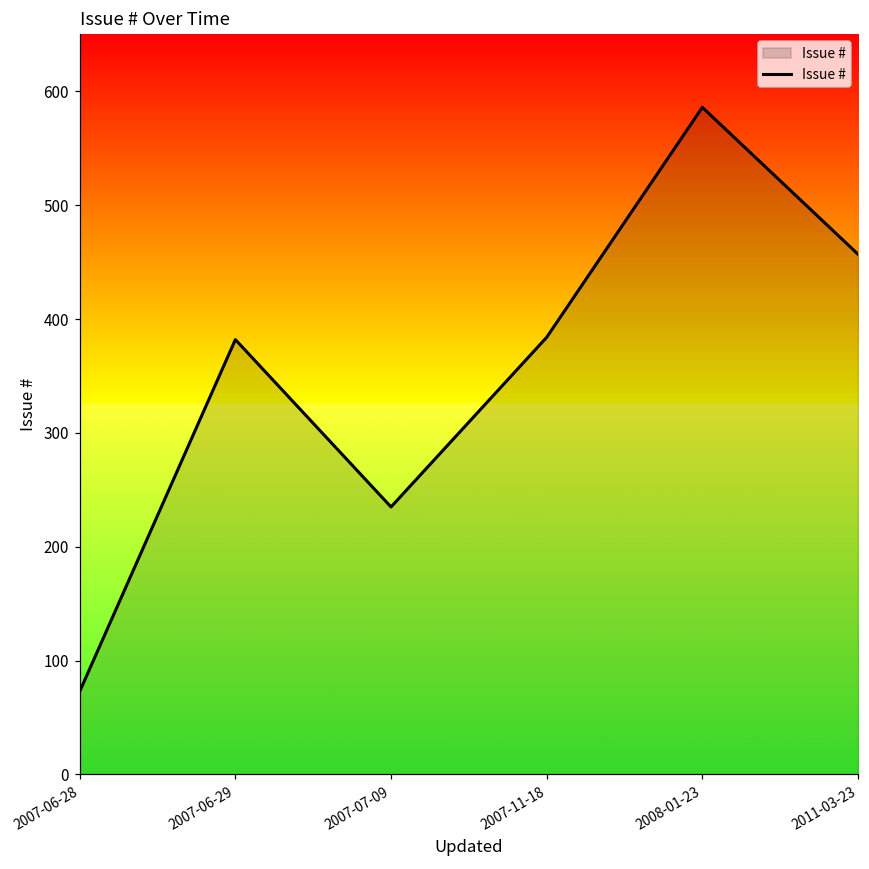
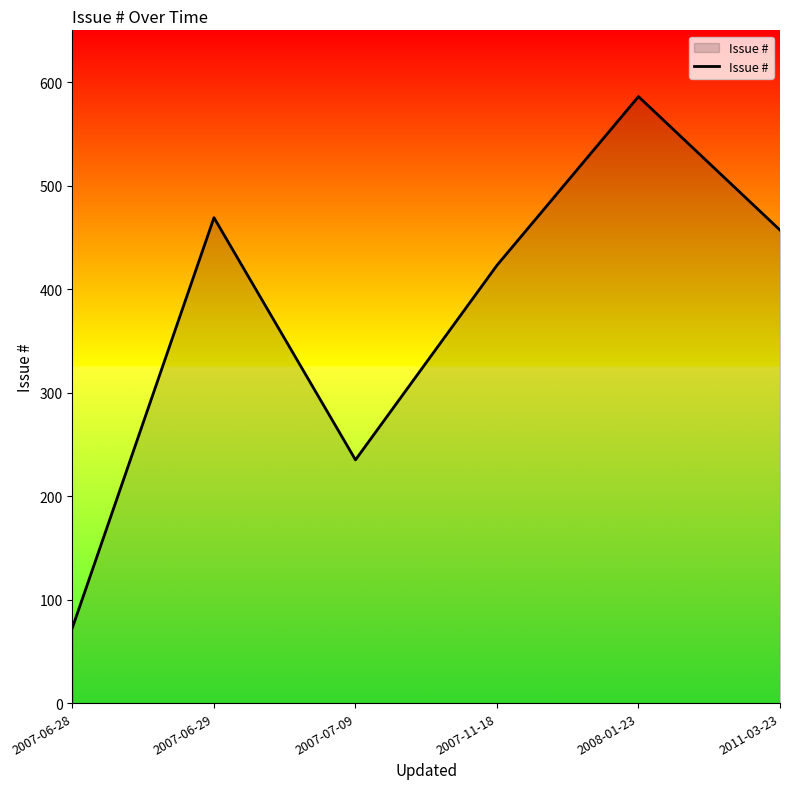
  {
    "2007-06-28": 73,
-   "2007-06-29": 382,
+   "2007-06-29": 469,
    "2007-07-09": 235,
-   "2007-11-18": 384,
+   "2007-11-18": 423,
    "2008-01-23": 586,
    "2011-03-23": 457
  }
